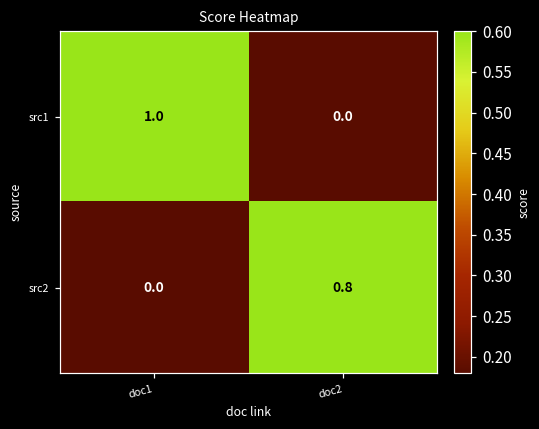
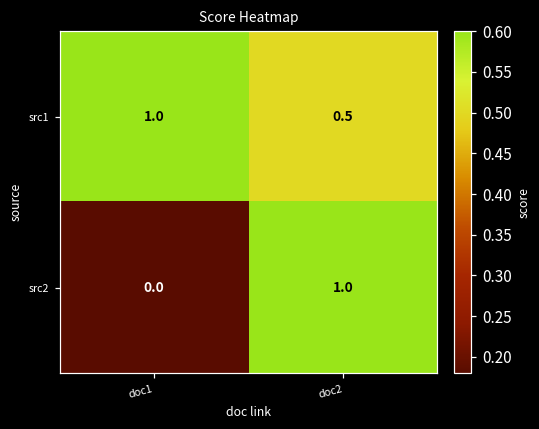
  {
    "src1": {
      "doc1": 1.0,
-     "doc2": 0.0
+     "doc2": 0.5
    },
    "src2": {
      "doc1": 0.0,
-     "doc2": 0.8
+     "doc2": 1.0
    }
  }
